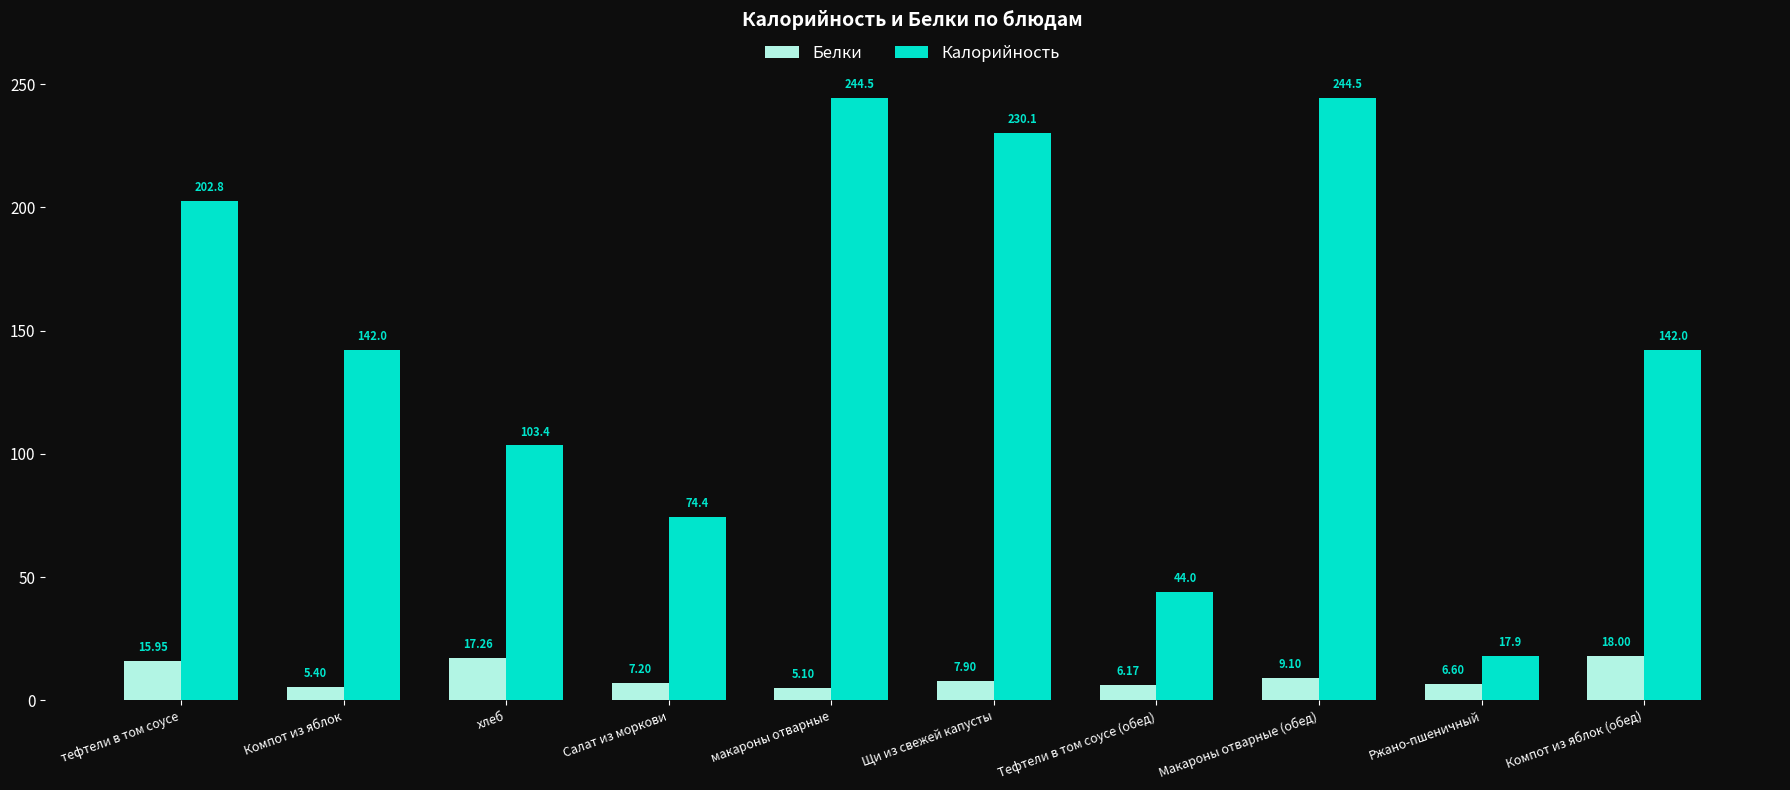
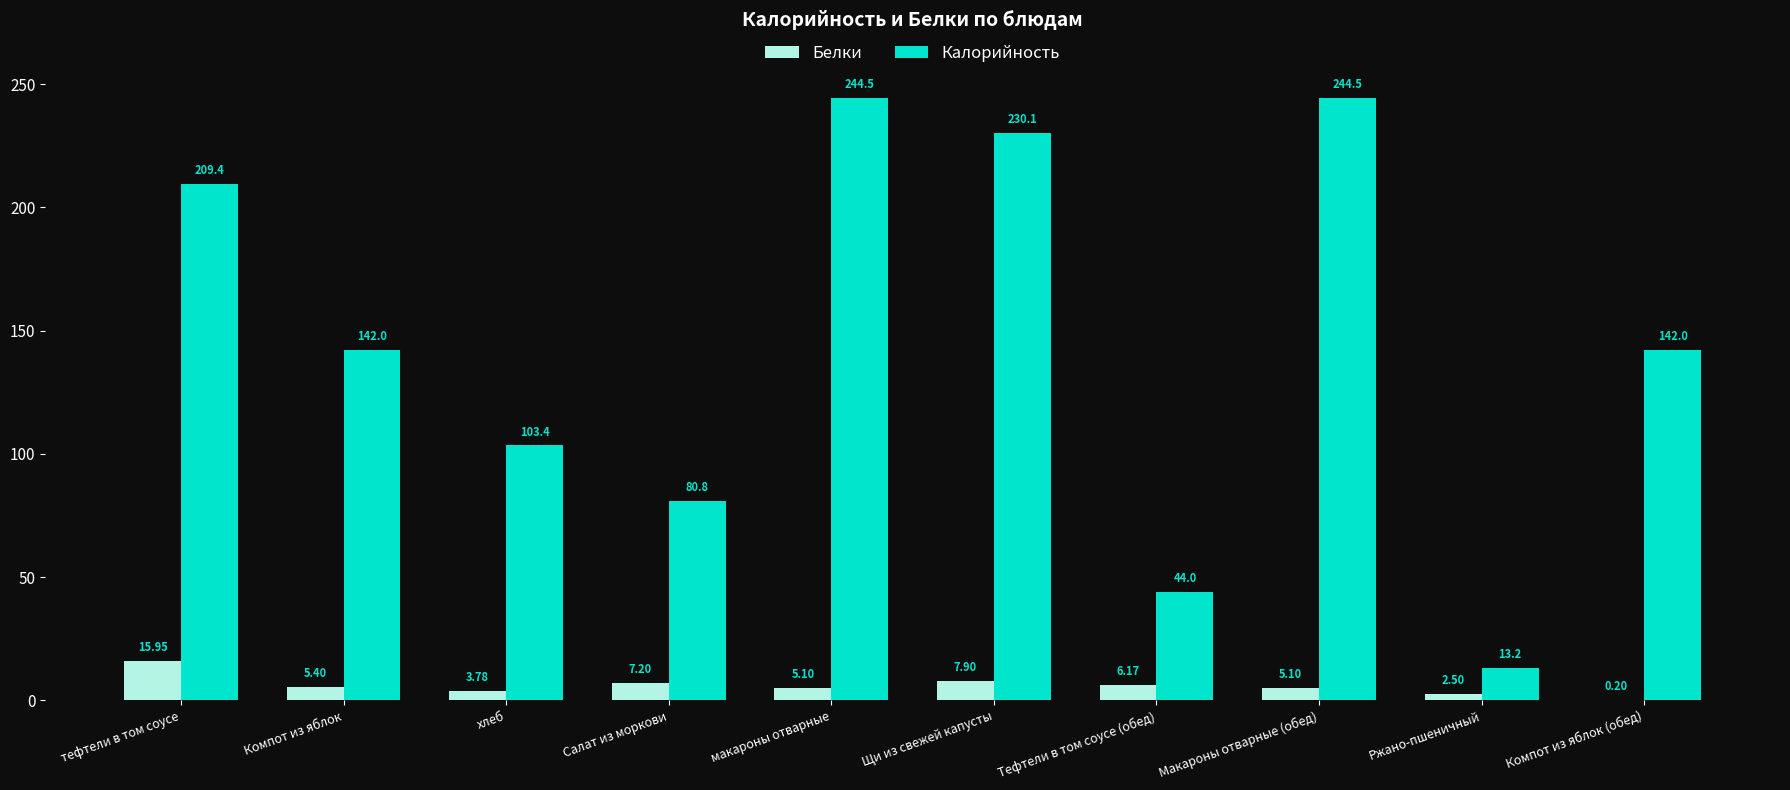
  {
    "Белки": {
      "тефтели в том соусе": 15.95,
      "Компот из яблок": 5.40,
-     "хлеб": 17.26,
+     "хлеб": 3.78,
      "Салат из моркови": 7.20,
      "макароны отварные": 5.10,
      "Щи из свежей капусты": 7.90,
      "Тефтели в том соусе (обед)": 6.17,
-     "Макароны отварные (обед)": 9.10,
-     "Ржано-пшеничный": 6.60,
-     "Компот из яблок (обед)": 18.00
+     "Макароны отварные (обед)": 5.10,
+     "Ржано-пшеничный": 2.50,
+     "Компот из яблок (обед)": 0.20
    },
    "Калорийность": {
-     "тефтели в том соусе": 202.8,
+     "тефтели в том соусе": 209.4,
      "Компот из яблок": 142.0,
      "хлеб": 103.4,
-     "Салат из моркови": 74.4,
+     "Салат из моркови": 80.8,
      "макароны отварные": 244.5,
      "Щи из свежей капусты": 230.1,
      "Тефтели в том соусе (обед)": 44.0,
      "Макароны отварные (обед)": 244.5,
-     "Ржано-пшеничный": 17.9,
+     "Ржано-пшеничный": 13.2,
      "Компот из яблок (обед)": 142.0
    }
  }
